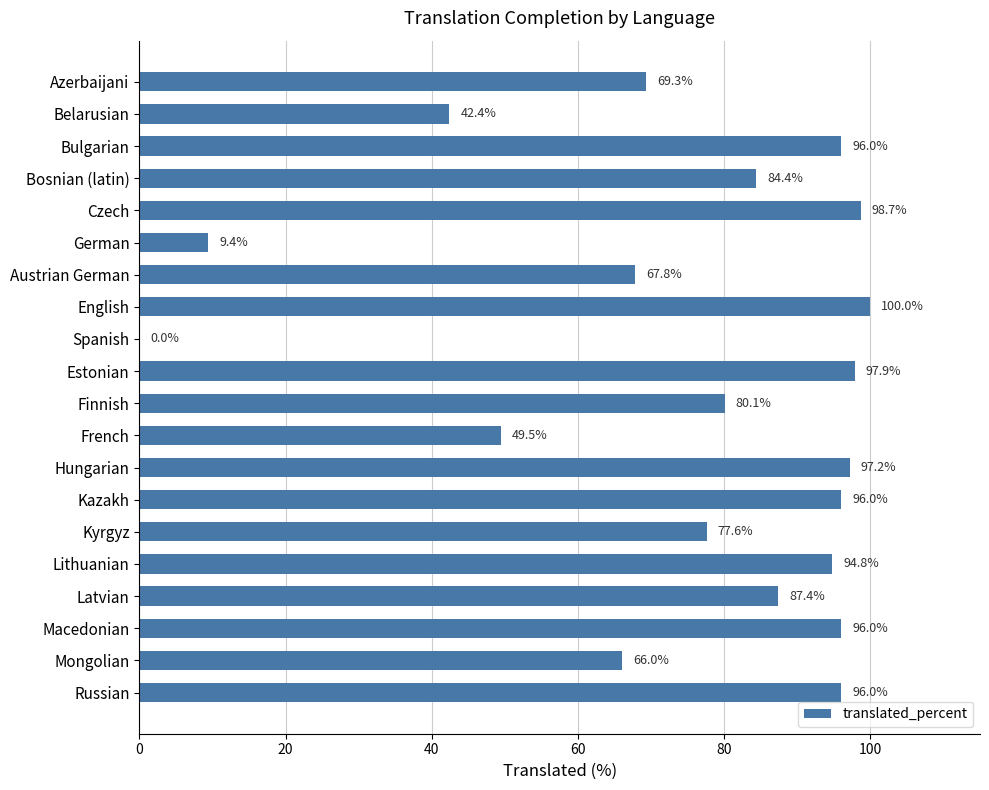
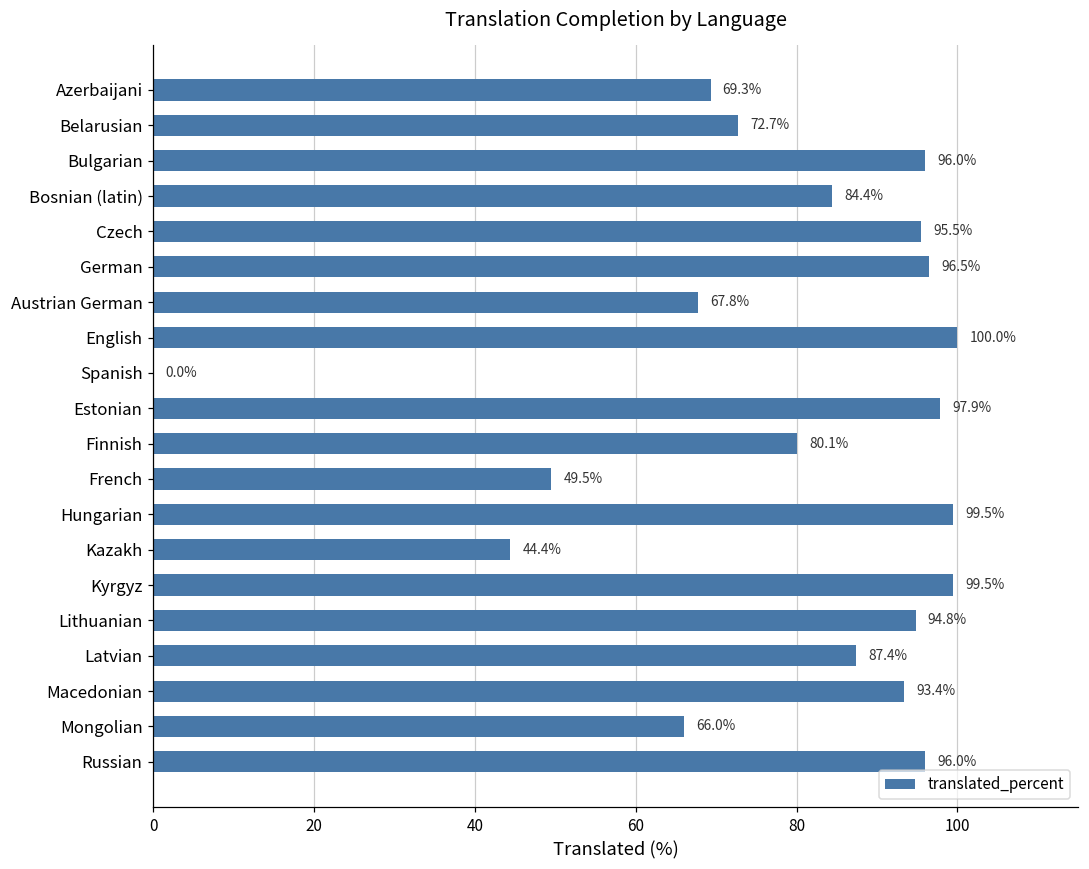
  {
    "Azerbaijani": "69.3%",
-   "Belarusian": "42.4%",
+   "Belarusian": "72.7%",
    "Bulgarian": "96.0%",
    "Bosnian (latin)": "84.4%",
-   "Czech": "98.7%",
-   "German": "9.4%",
+   "Czech": "95.5%",
+   "German": "96.5%",
    "Austrian German": "67.8%",
    "English": "100.0%",
    "Spanish": "0.0%",
    "Estonian": "97.9%",
    "Finnish": "80.1%",
    "French": "49.5%",
-   "Hungarian": "97.2%",
-   "Kazakh": "96.0%",
-   "Kyrgyz": "77.6%",
+   "Hungarian": "99.5%",
+   "Kazakh": "44.4%",
+   "Kyrgyz": "99.5%",
    "Lithuanian": "94.8%",
    "Latvian": "87.4%",
-   "Macedonian": "96.0%",
+   "Macedonian": "93.4%",
    "Mongolian": "66.0%",
    "Russian": "96.0%"
  }
